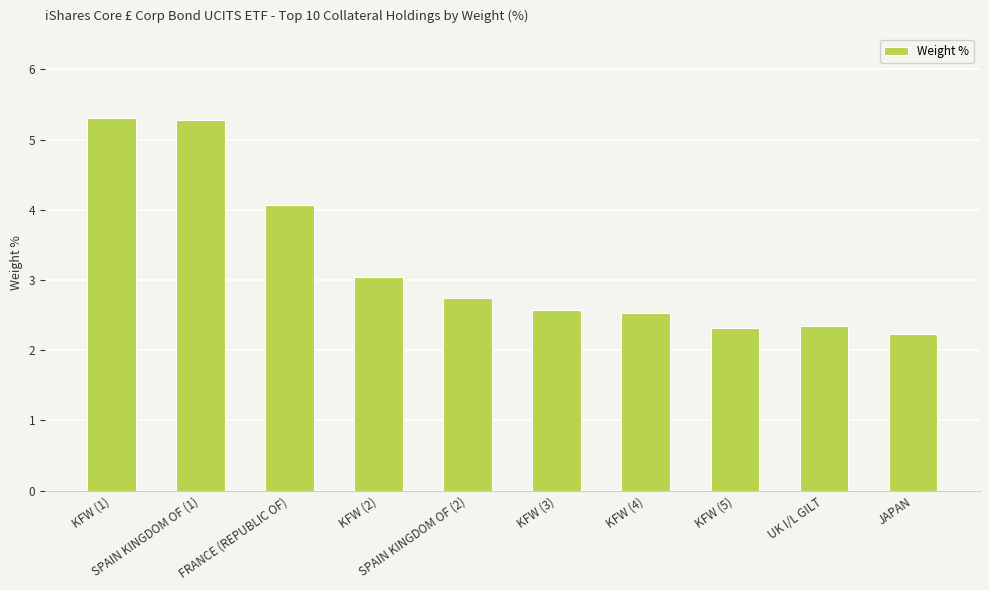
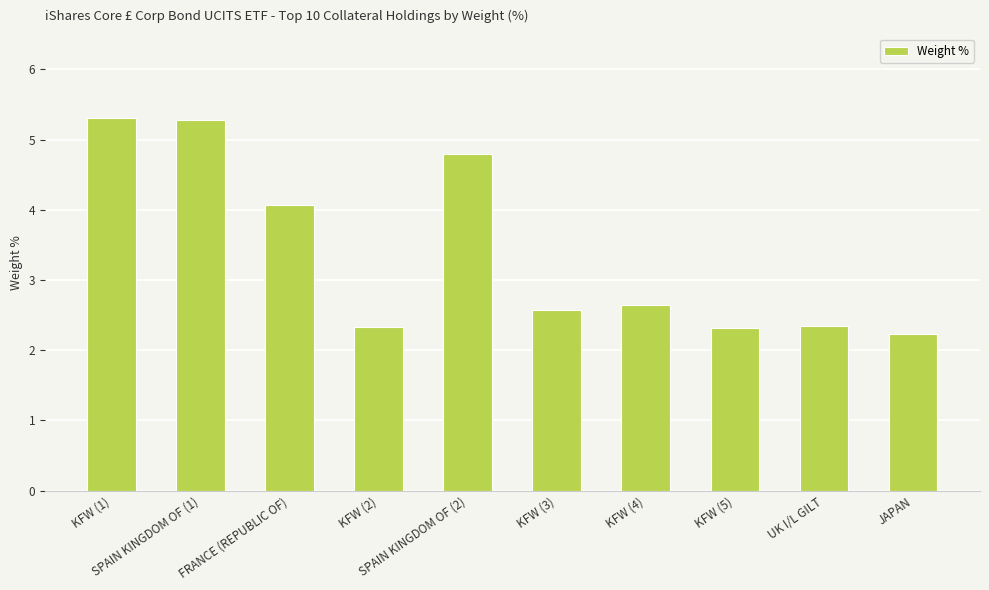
  {
    "KFW (1)": 5.3,
    "SPAIN KINGDOM OF (1)": 5.3,
    "FRANCE (REPUBLIC OF)": 4.1,
-   "KFW (2)": 3.0,
-   "SPAIN KINGDOM OF (2)": 2.7,
+   "KFW (2)": 2.3,
+   "SPAIN KINGDOM OF (2)": 4.8,
    "KFW (3)": 2.6,
-   "KFW (4)": 2.5,
+   "KFW (4)": 2.7,
    "KFW (5)": 2.3,
    "UK I/L GILT": 2.3,
    "JAPAN": 2.2
  }
